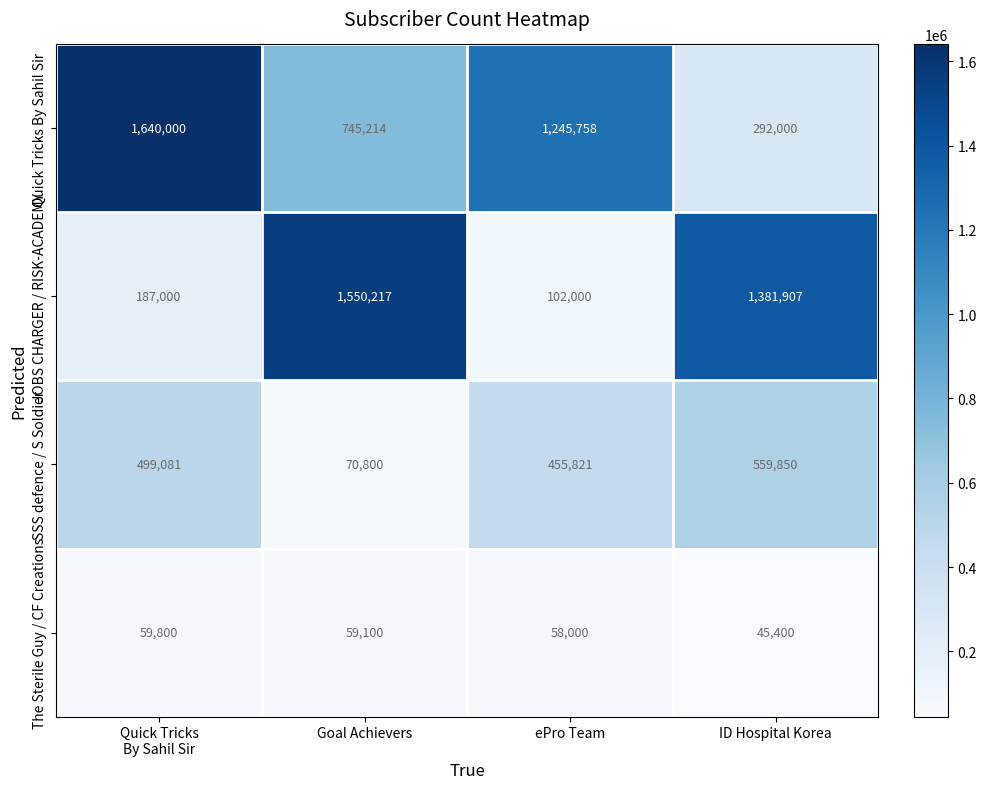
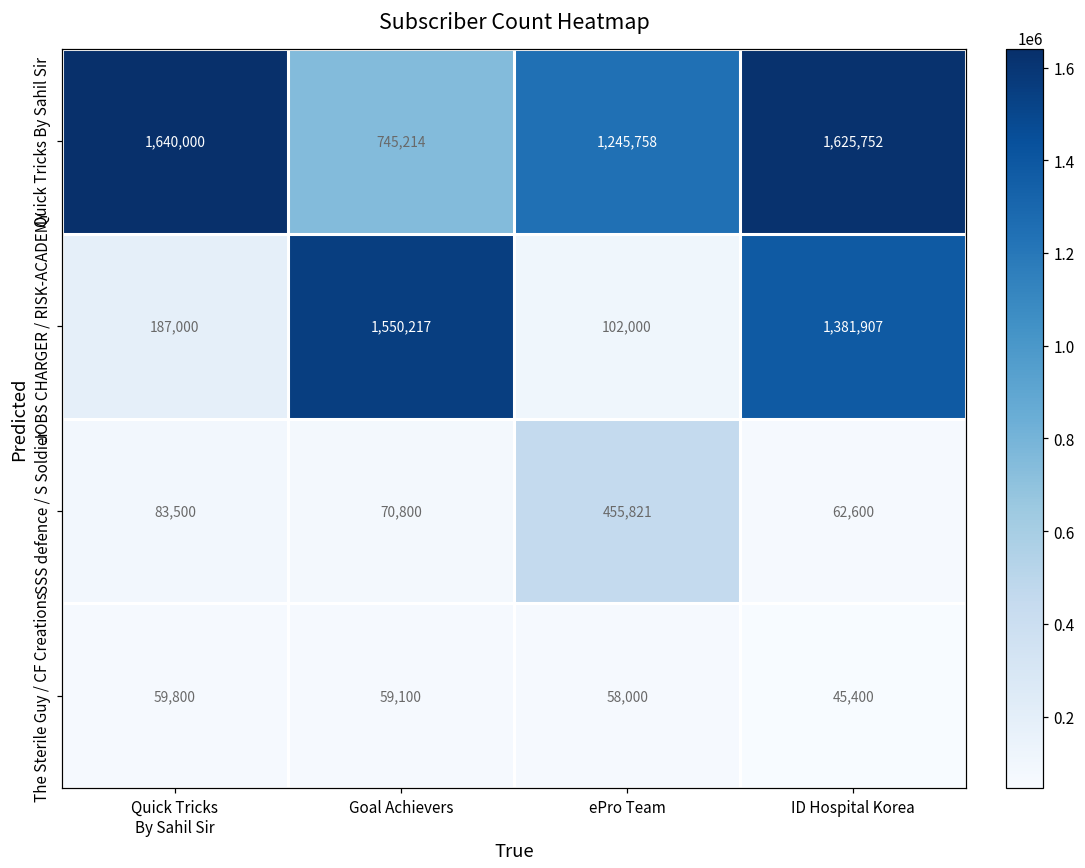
  {
    "Quick Tricks By Sahil Sir": {
      "Quick Tricks By Sahil Sir": "1,640,000",
      "Goal Achievers": "745,214",
      "ePro Team": "1,245,758",
-     "ID Hospital Korea": "292,000"
+     "ID Hospital Korea": "1,625,752"
    },
    "JOBS CHARGER / RISK-ACADEMY": {
      "Quick Tricks By Sahil Sir": "187,000",
      "Goal Achievers": "1,550,217",
      "ePro Team": "102,000",
      "ID Hospital Korea": "1,381,907"
    },
    "SSS defence / S Soldier": {
-     "Quick Tricks By Sahil Sir": "499,081",
+     "Quick Tricks By Sahil Sir": "83,500",
      "Goal Achievers": "70,800",
      "ePro Team": "455,821",
-     "ID Hospital Korea": "559,850"
+     "ID Hospital Korea": "62,600"
    },
    "The Sterile Guy / CF Creations": {
      "Quick Tricks By Sahil Sir": "59,800",
      "Goal Achievers": "59,100",
      "ePro Team": "58,000",
      "ID Hospital Korea": "45,400"
    }
  }
